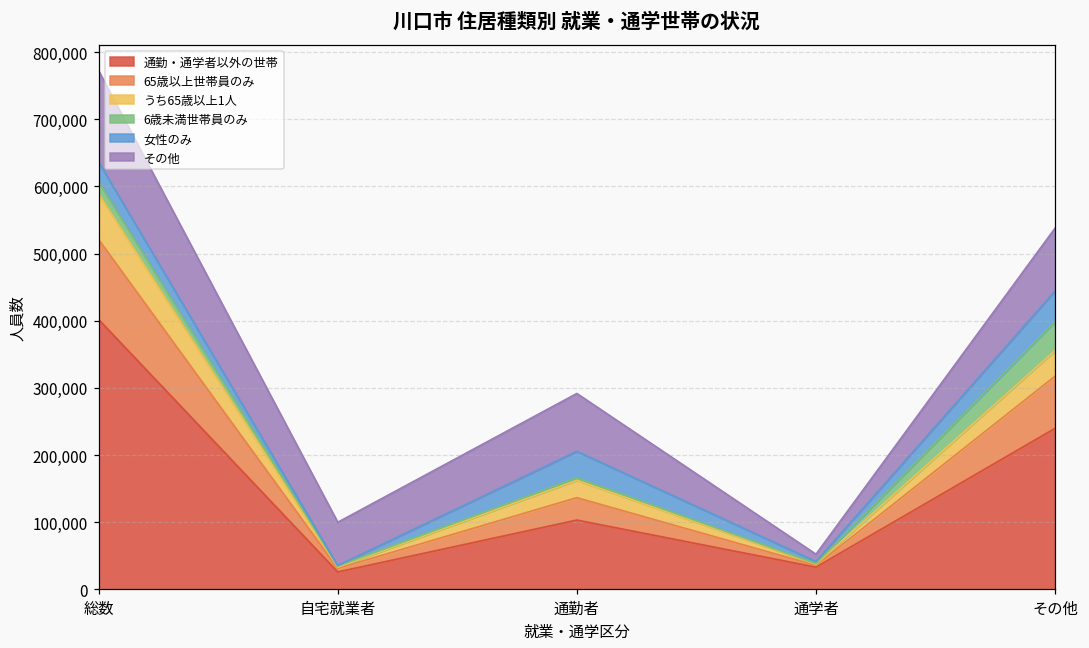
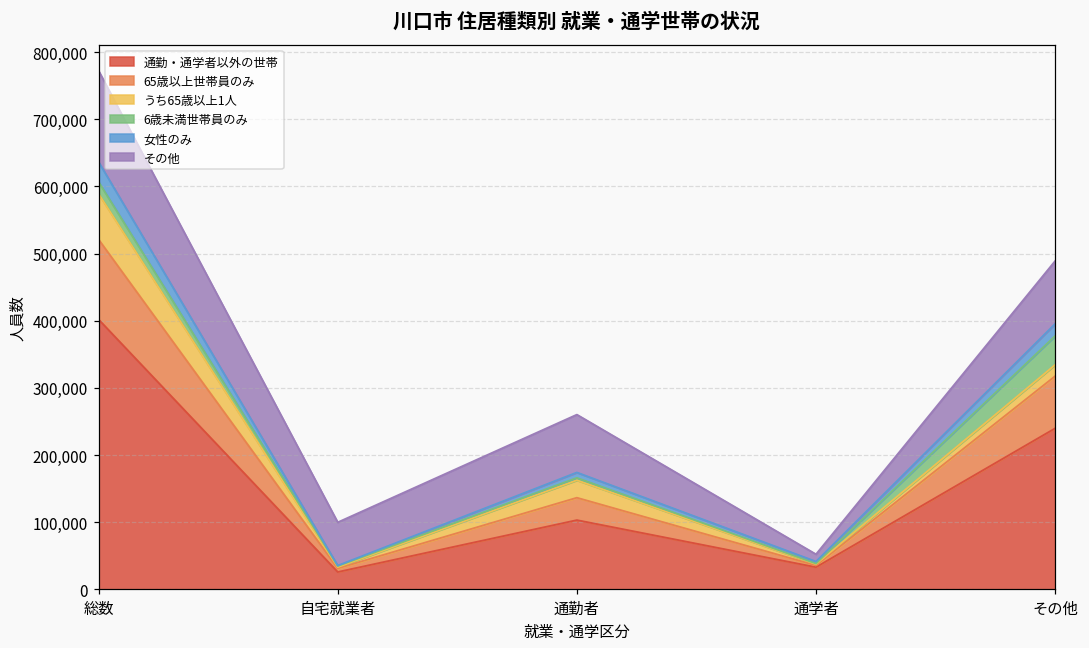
  {
    "うち65歳以上1人": {
      "総数": "70,000",
-     "その他": "40,000"
+     "その他": "20,000"
    },
    "6歳未満世帯員のみ": {
      "総数": "20,000",
      "その他": "40,000"
    },
    "女性のみ": {
      "総数": "30,000",
-     "通勤者": "40,000",
-     "その他": "50,000"
+     "通勤者": "10,000",
+     "その他": "20,000"
    },
    "その他": {
      "総数": "140,000",
      "自宅就業者": "60,000",
      "通勤者": "90,000",
      "通学者": "10,000",
      "その他": "90,000"
    }
  }
